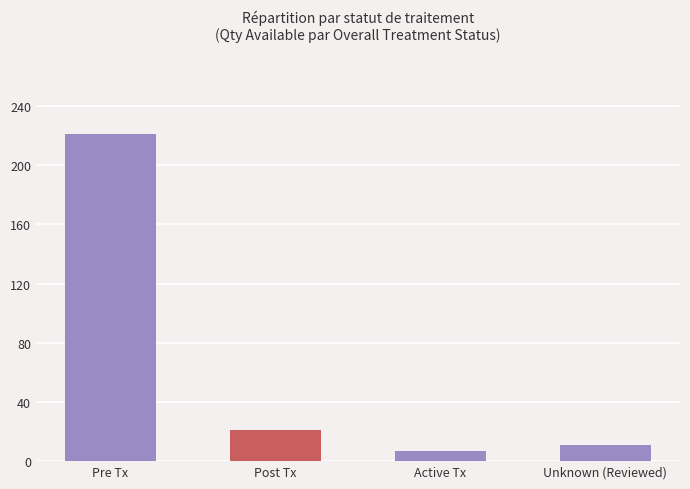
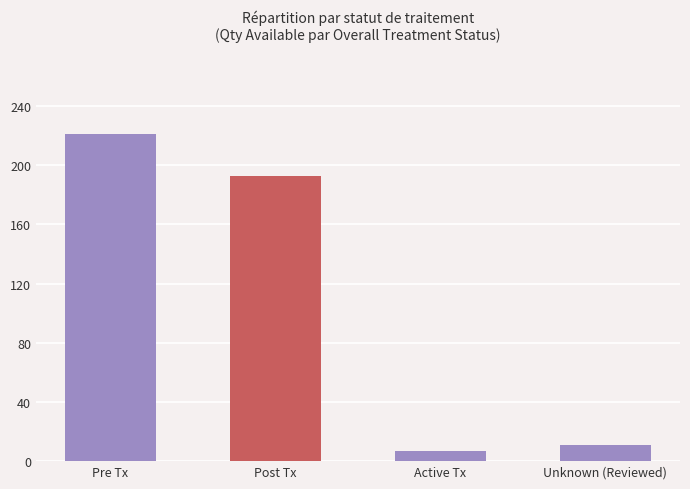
  {
    "Pre Tx": 221,
-   "Post Tx": 21,
+   "Post Tx": 193,
    "Active Tx": 7,
    "Unknown (Reviewed)": 11
  }
